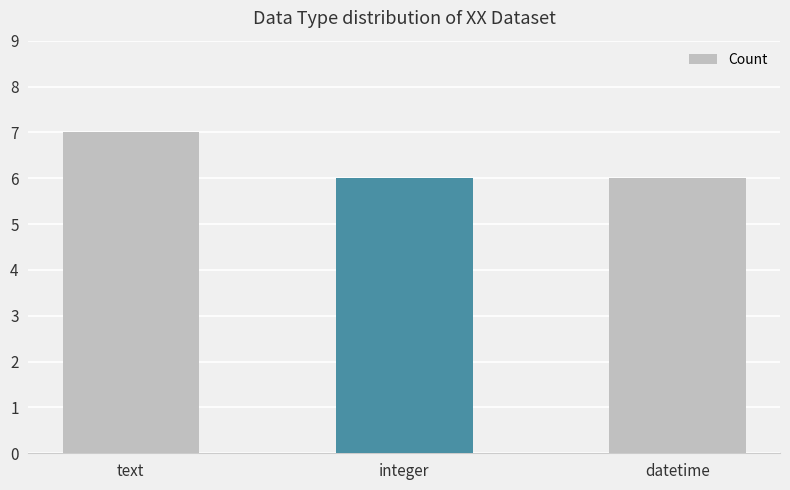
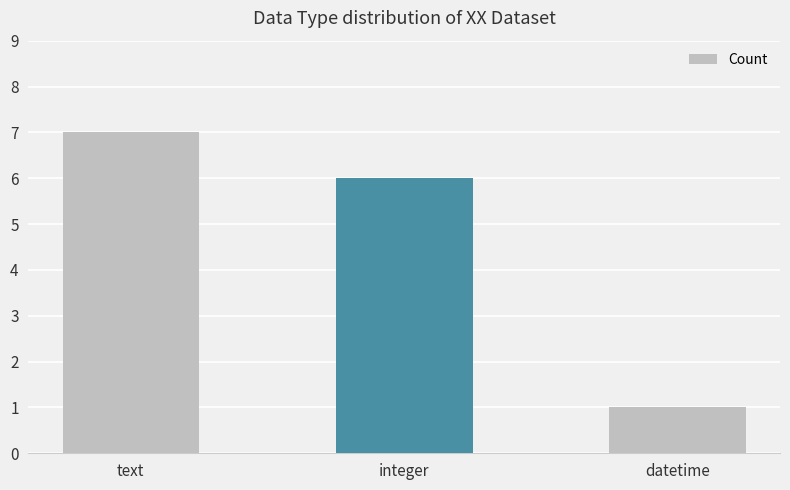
  {
    "text": 7,
    "integer": 6,
-   "datetime": 6
+   "datetime": 1
  }
